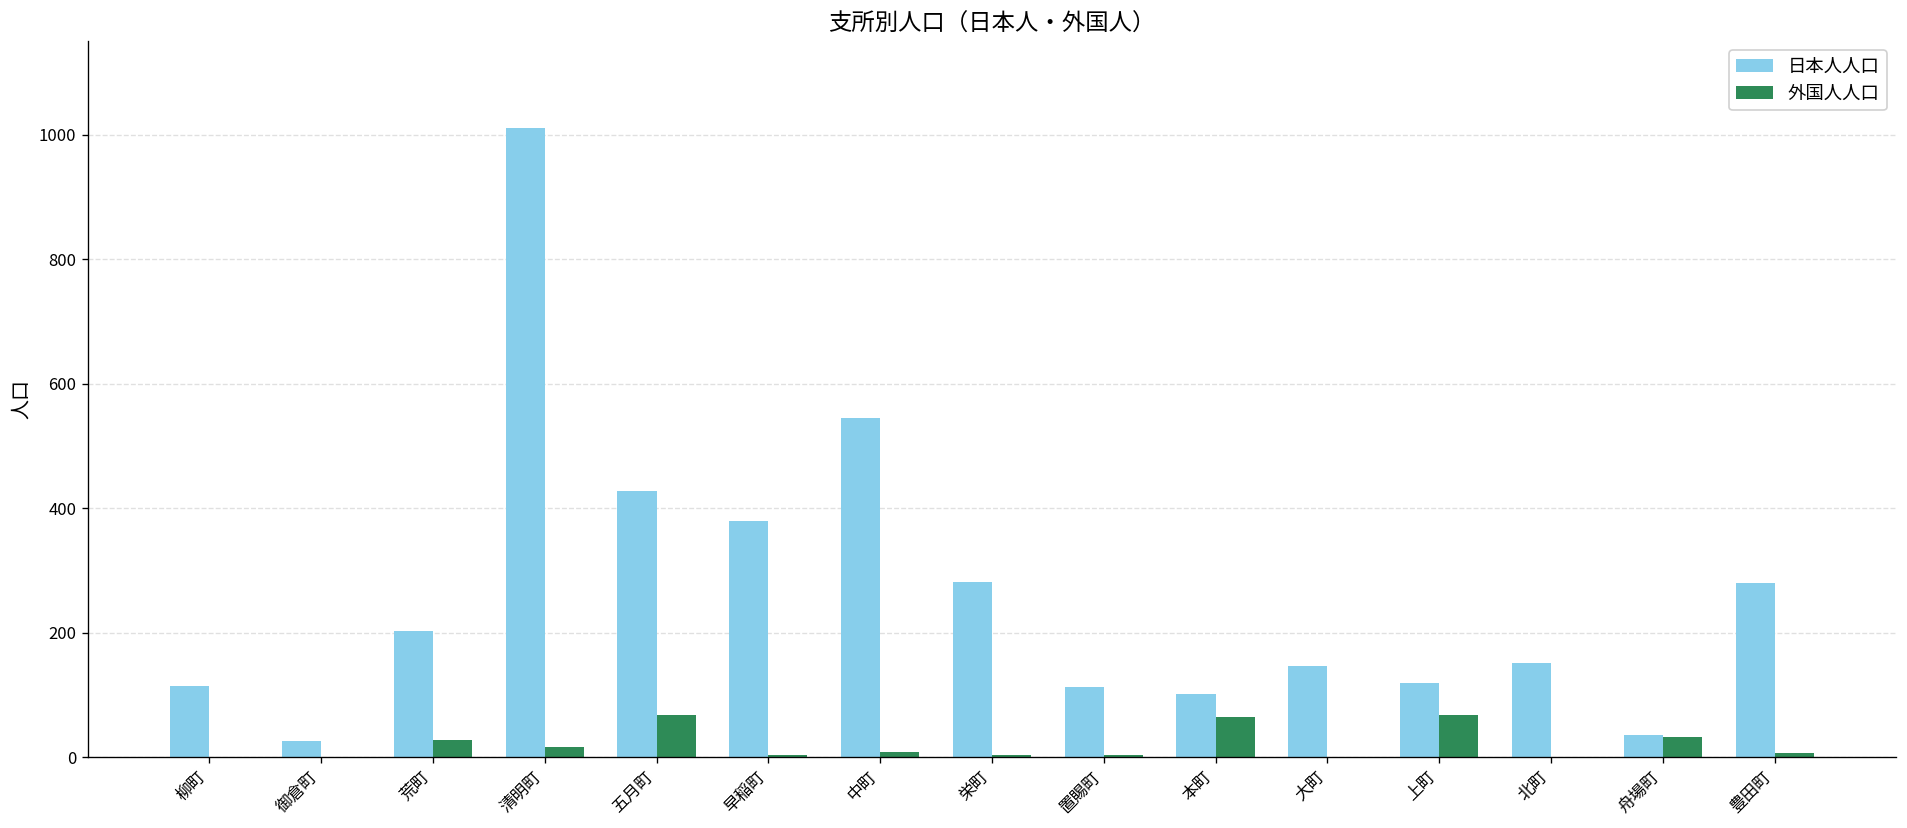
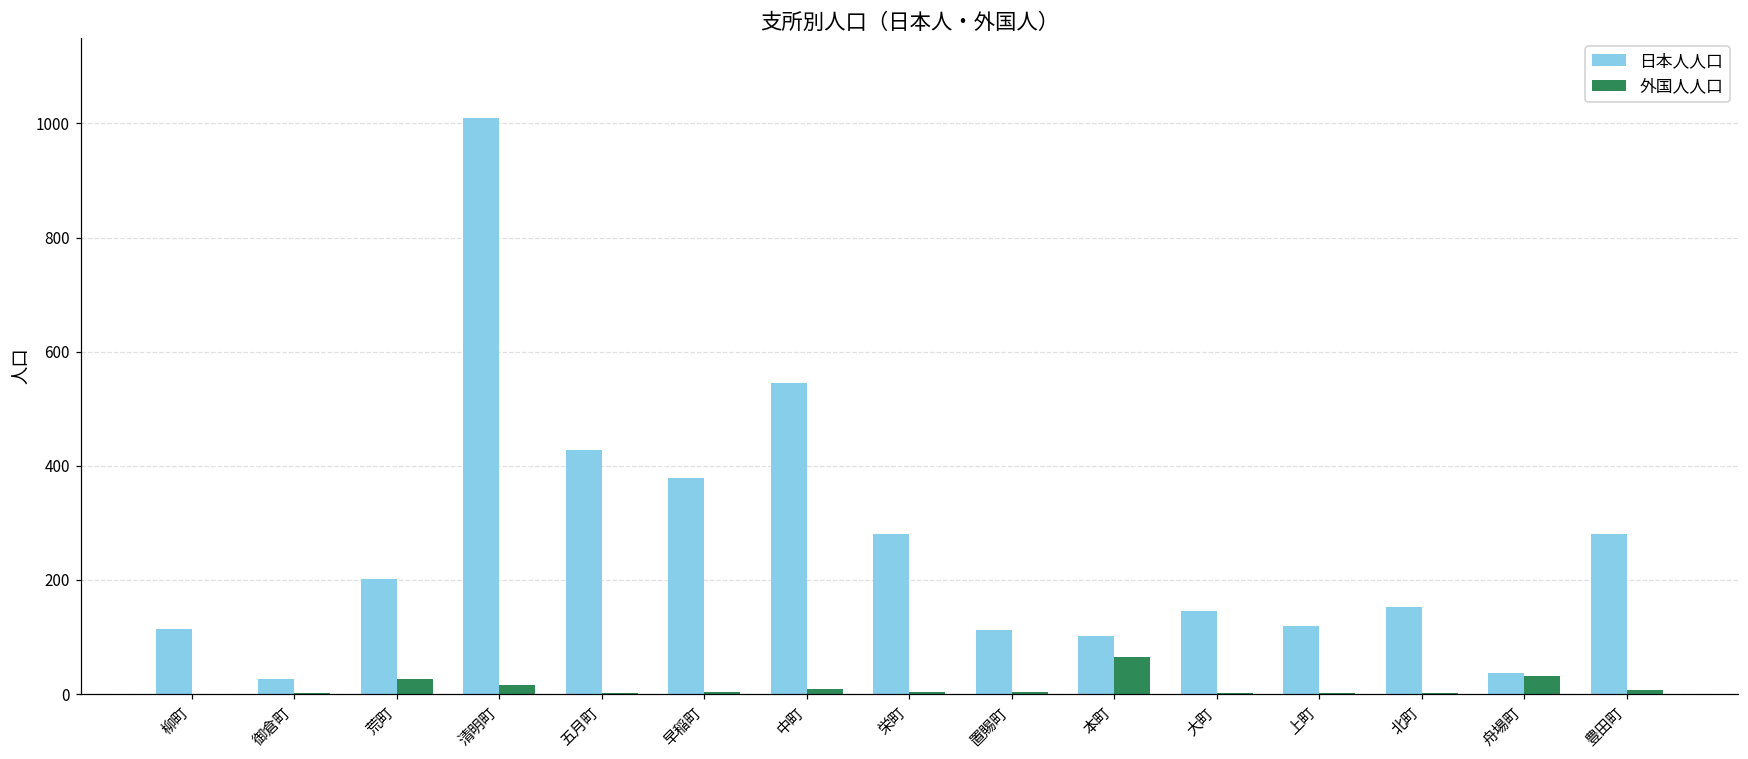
  {
    "日本人人口": {
      "柳町": 110,
      "御倉町": 30,
      "荒町": 200,
      "清明町": 1010,
      "五月町": 430,
      "早稲町": 380,
      "中町": 550,
      "栄町": 280,
      "置賜町": 110,
      "本町": 100,
      "大町": 150,
      "上町": 120,
      "北町": 150,
      "舟場町": 40,
      "豊田町": 280
    },
    "外国人人口": {
      "柳町": 0,
      "荒町": 30,
      "清明町": 20,
-     "五月町": 70,
+     "五月町": 0,
      "中町": 10,
      "本町": 70,
-     "上町": 70,
+     "上町": 0,
      "舟場町": 30,
      "豊田町": 10
    }
  }
